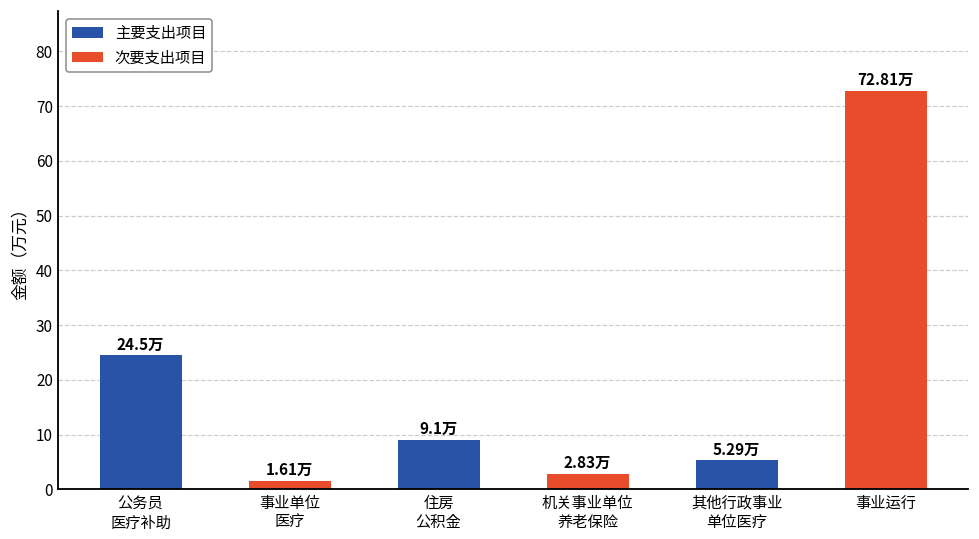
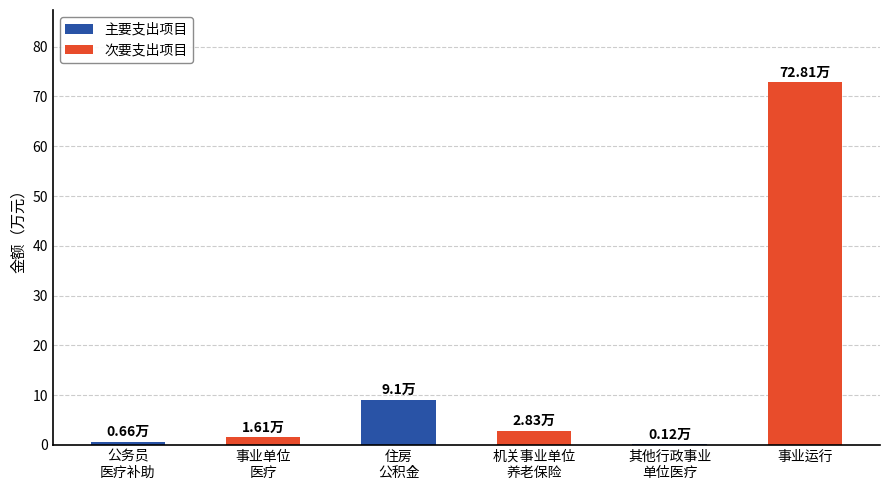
  {
-   "公务员 医疗补助": "24.5万",
+   "公务员 医疗补助": "0.66万",
    "事业单位 医疗": "1.61万",
    "住房 公积金": "9.1万",
    "机关事业单位 养老保险": "2.83万",
-   "其他行政事业 单位医疗": "5.29万",
+   "其他行政事业 单位医疗": "0.12万",
    "事业运行": "72.81万"
  }
